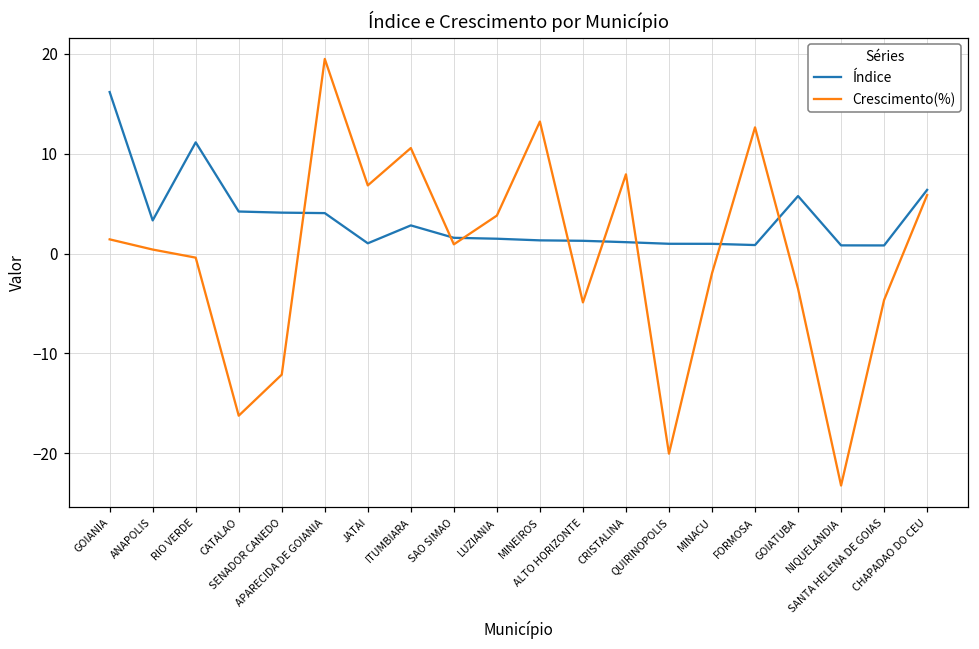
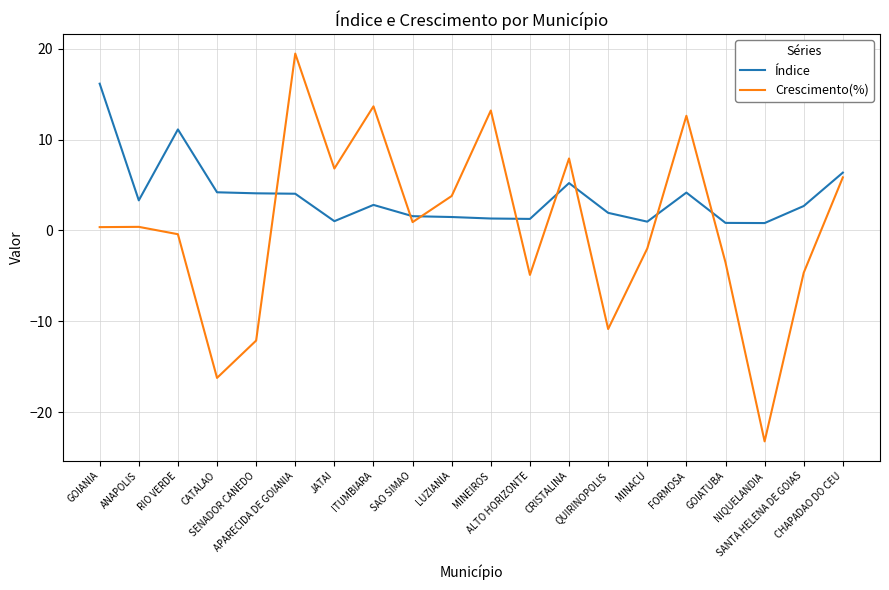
  {
    "Índice": {
      "GOIANIA": 16,
      "ANAPOLIS": 3,
      "RIO VERDE": 11,
      "CATALAO": 4,
      "SENADOR CANEDO": 4,
      "APARECIDA DE GOIANIA": 4,
      "JATAI": 1,
      "ITUMBIARA": 3,
      "SAO SIMAO": 2,
      "LUZIANIA": 1,
      "MINEIROS": 1,
      "ALTO HORIZONTE": 1,
-     "CRISTALINA": 1,
-     "QUIRINOPOLIS": 1,
+     "CRISTALINA": 5,
+     "QUIRINOPOLIS": 2,
      "MINACU": 1,
-     "FORMOSA": 1,
-     "GOIATUBA": 6,
+     "FORMOSA": 4,
+     "GOIATUBA": 1,
      "NIQUELANDIA": 1,
-     "SANTA HELENA DE GOIAS": 1,
+     "SANTA HELENA DE GOIAS": 3,
      "CHAPADAO DO CEU": 6
    },
    "Crescimento(%)": {
-     "GOIANIA": 1,
+     "GOIANIA": 0,
      "ANAPOLIS": 0,
      "RIO VERDE": 0,
      "CATALAO": -16,
      "SENADOR CANEDO": -12,
      "APARECIDA DE GOIANIA": 19,
      "JATAI": 7,
-     "ITUMBIARA": 11,
+     "ITUMBIARA": 14,
      "SAO SIMAO": 1,
      "LUZIANIA": 4,
      "MINEIROS": 13,
      "ALTO HORIZONTE": -5,
      "CRISTALINA": 8,
-     "QUIRINOPOLIS": -20,
+     "QUIRINOPOLIS": -11,
      "MINACU": -2,
      "FORMOSA": 13,
      "GOIATUBA": -4,
      "NIQUELANDIA": -23,
      "SANTA HELENA DE GOIAS": -5,
      "CHAPADAO DO CEU": 6
    }
  }
